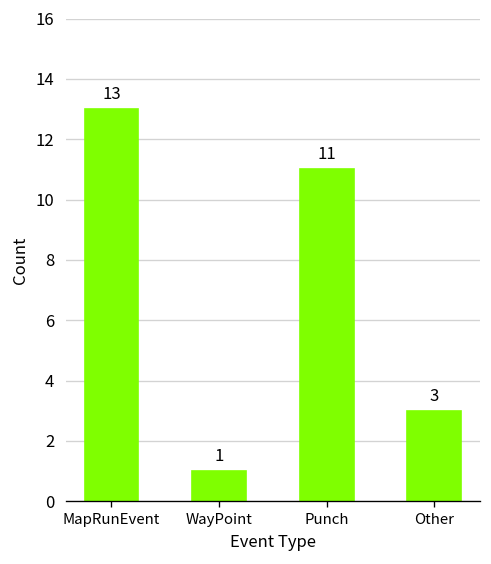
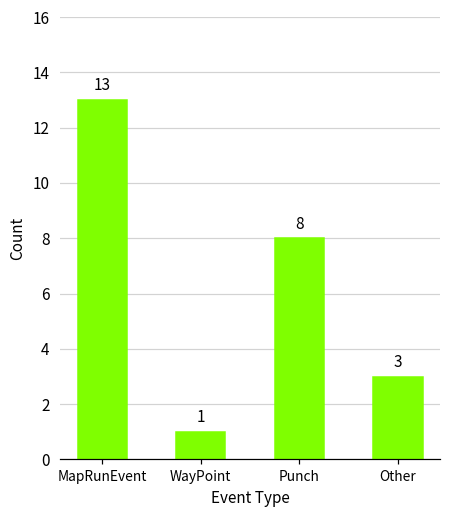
  {
    "MapRunEvent": 13,
    "WayPoint": 1,
-   "Punch": 11,
+   "Punch": 8,
    "Other": 3
  }
